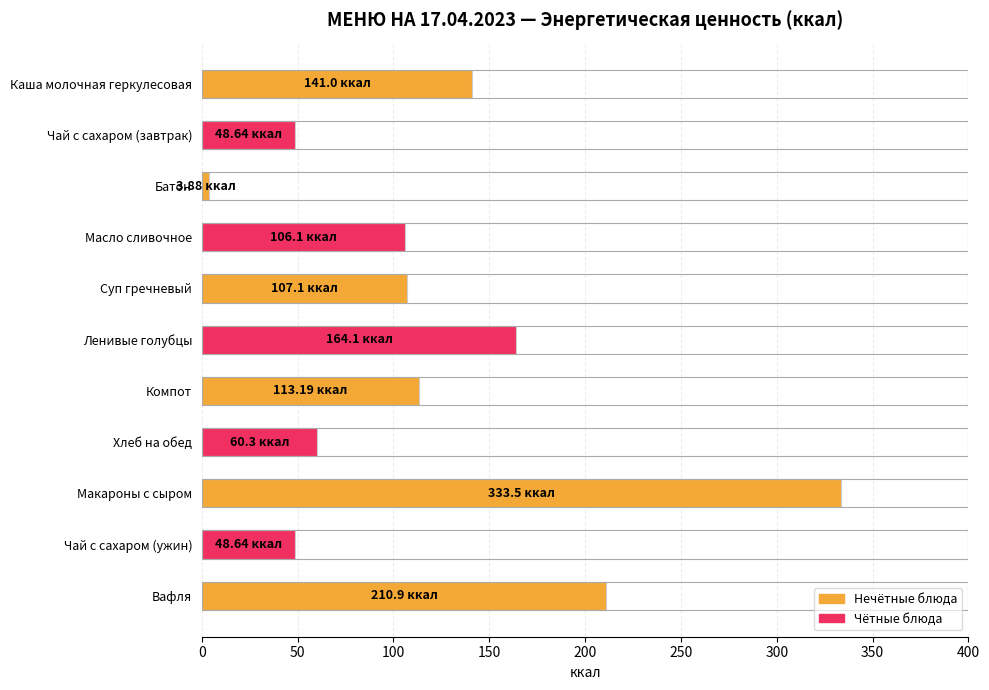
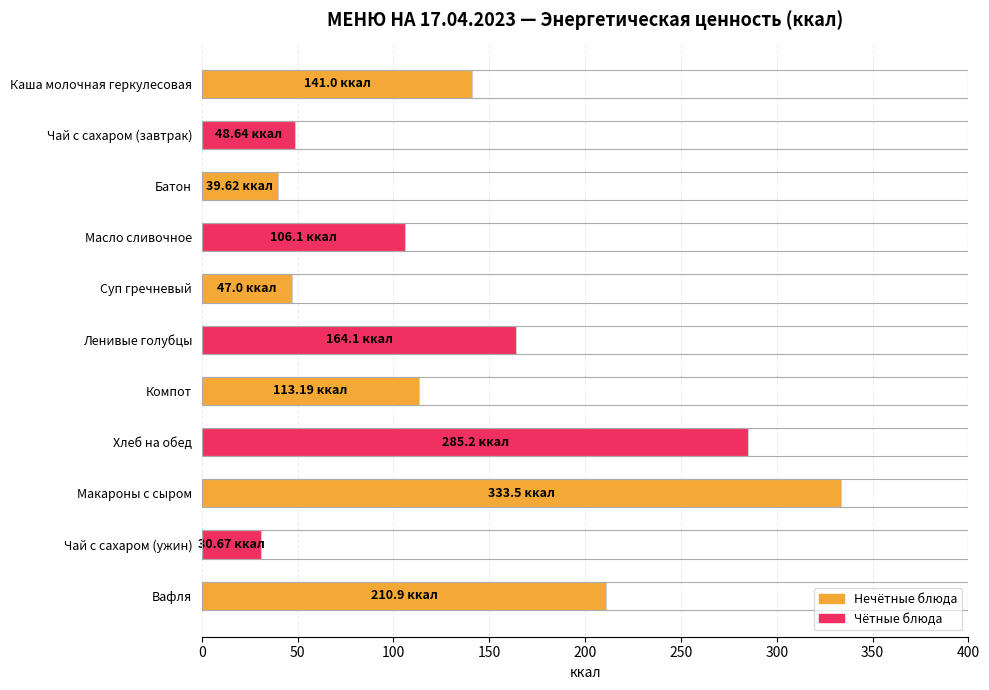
  {
    "Каша молочная геркулесовая": 141.0,
    "Чай с сахаром (завтрак)": 48.64,
-   "Батон": 3.88,
+   "Батон": 39.62,
    "Масло сливочное": 106.1,
-   "Суп гречневый": 107.1,
+   "Суп гречневый": 47.0,
    "Ленивые голубцы": 164.1,
    "Компот": 113.19,
-   "Хлеб на обед": 60.3,
+   "Хлеб на обед": 285.2,
    "Макароны с сыром": 333.5,
-   "Чай с сахаром (ужин)": 48.64,
+   "Чай с сахаром (ужин)": 30.67,
    "Вафля": 210.9
  }
